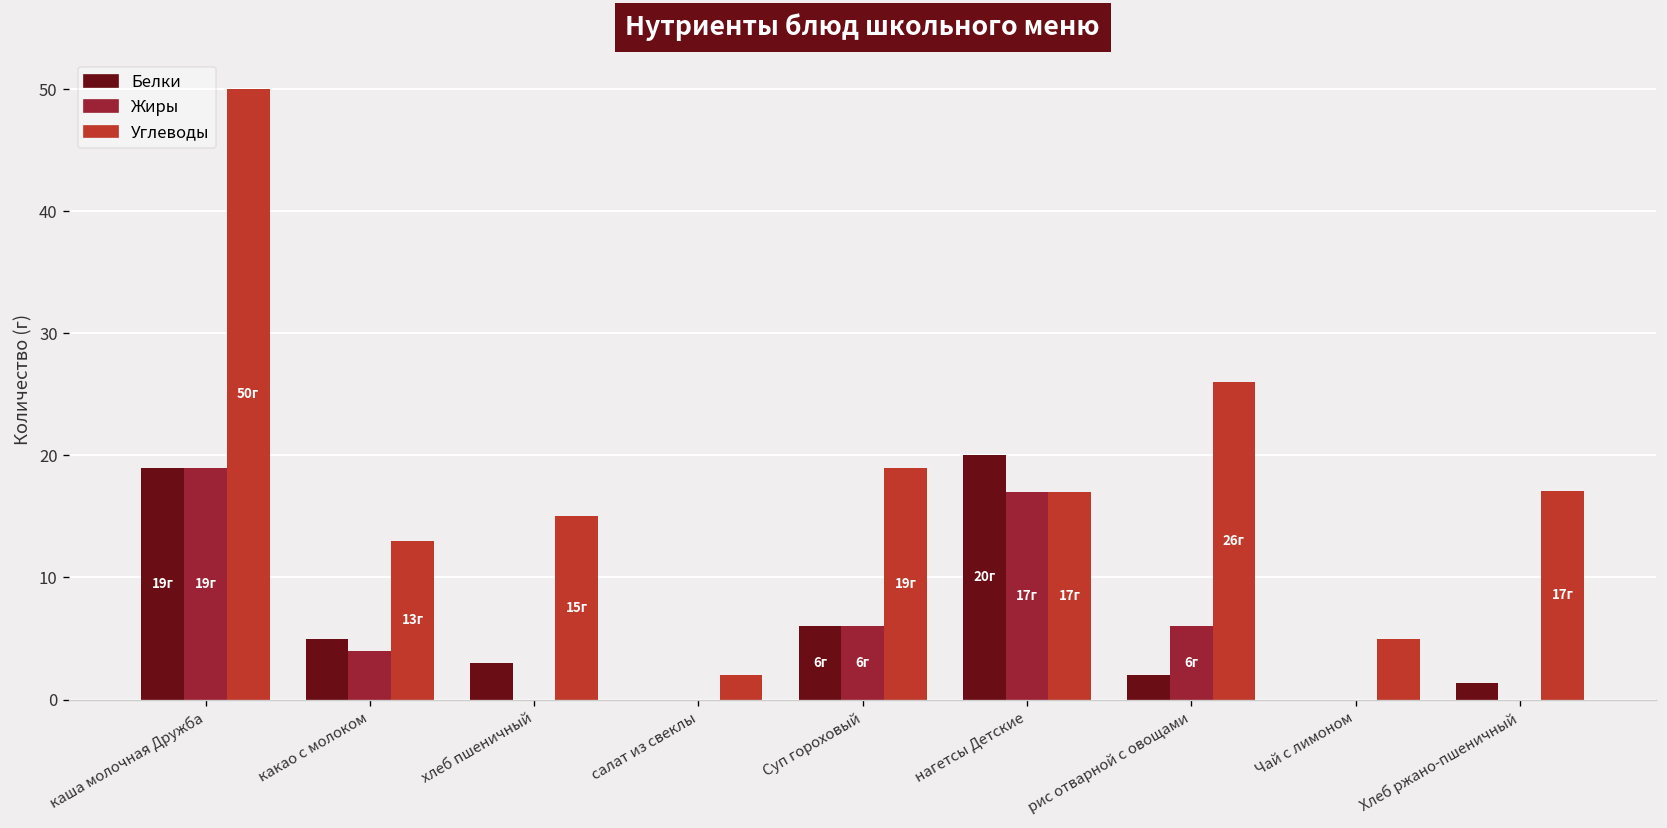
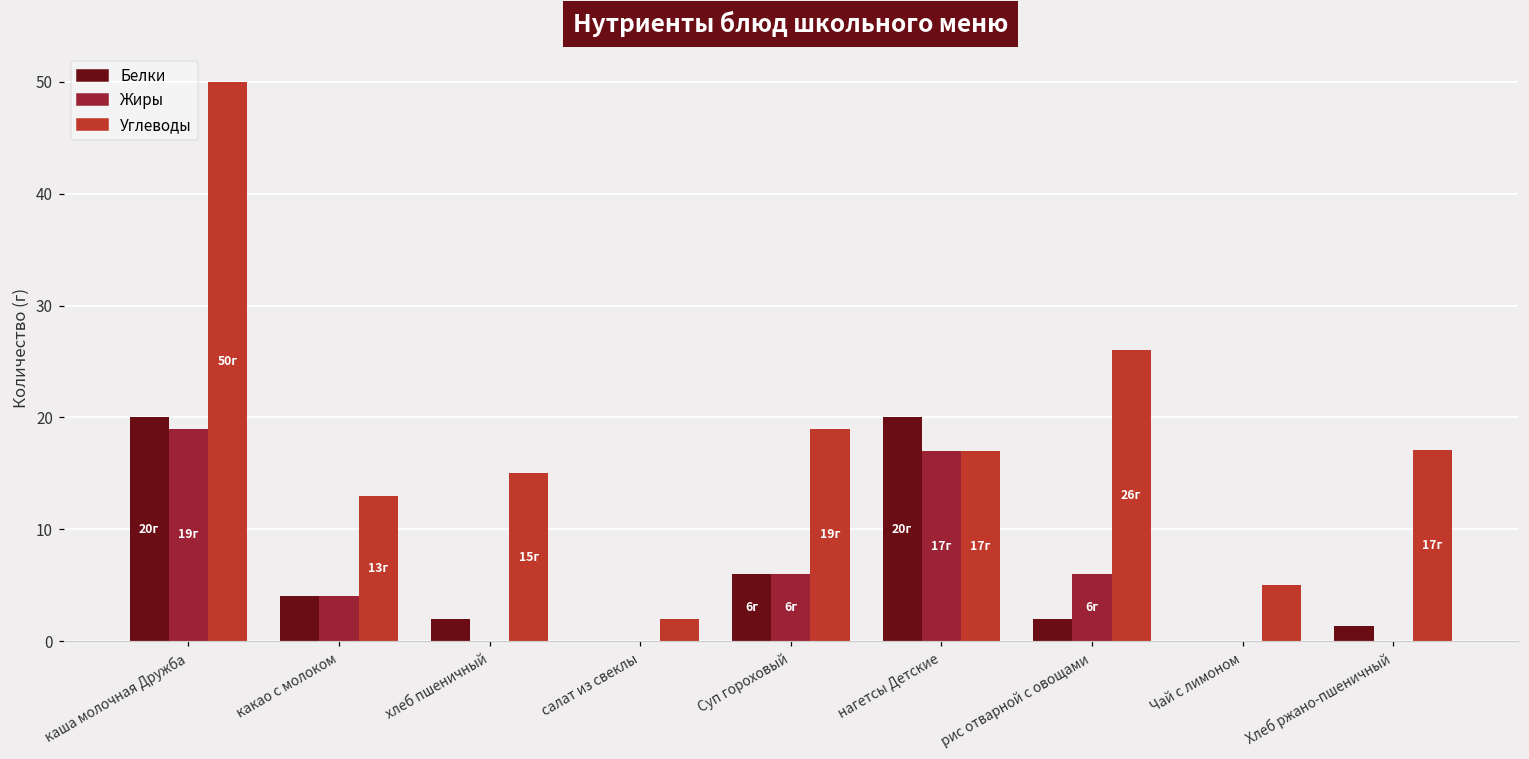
  {
    "Белки": {
-     "каша молочная Дружба": "19г",
-     "какао с молоком": "5",
-     "хлеб пшеничный": "3",
+     "каша молочная Дружба": "20г",
+     "какао с молоком": "4",
+     "хлеб пшеничный": "2",
      "Суп гороховый": "6г",
      "нагетсы Детские": "20г"
    }
  }
